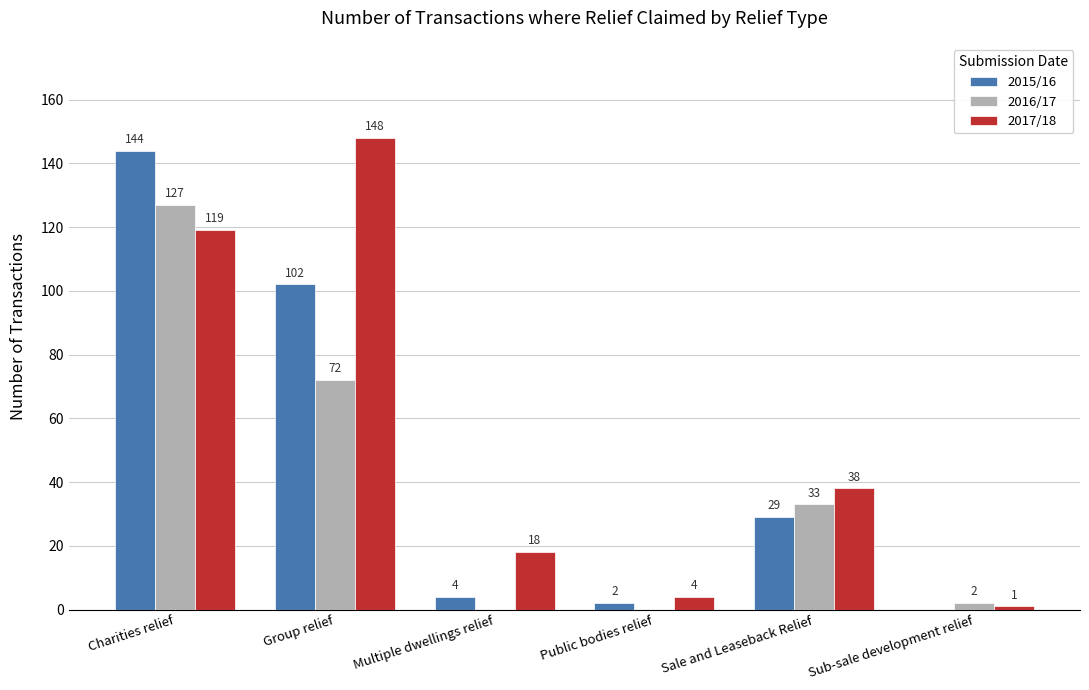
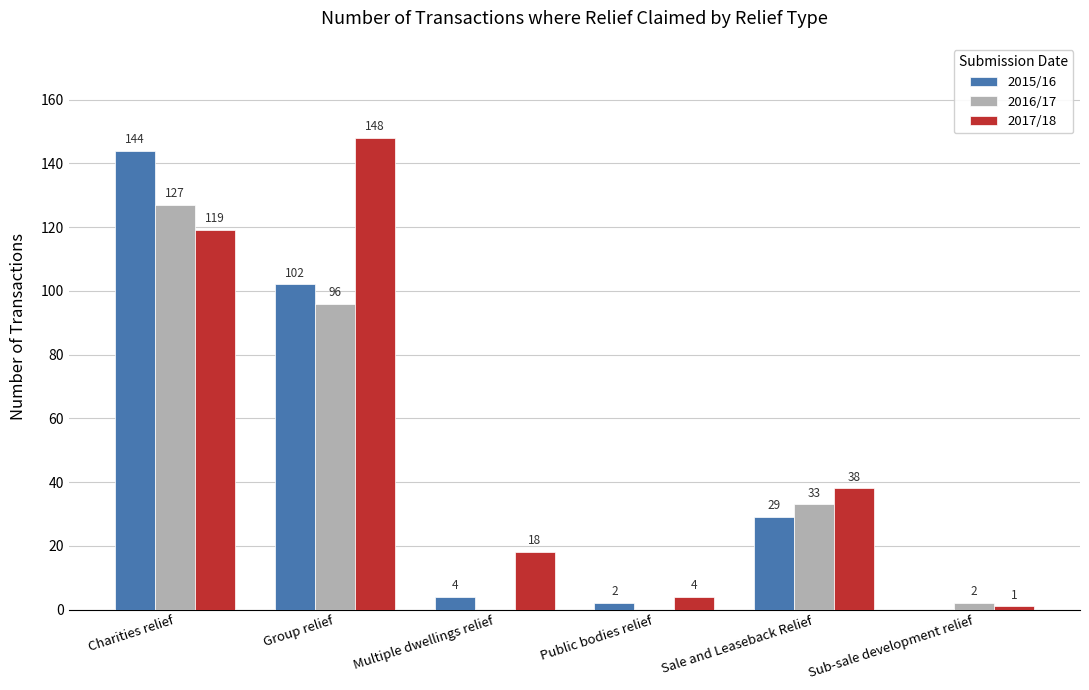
  {
    "2015/16": {
      "Charities relief": 144,
      "Group relief": 102,
      "Multiple dwellings relief": 4,
      "Public bodies relief": 2,
      "Sale and Leaseback Relief": 29
    },
    "2016/17": {
      "Charities relief": 127,
-     "Group relief": 72,
+     "Group relief": 96,
      "Sale and Leaseback Relief": 33,
      "Sub-sale development relief": 2
    },
    "2017/18": {
      "Charities relief": 119,
      "Group relief": 148,
      "Multiple dwellings relief": 18,
      "Public bodies relief": 4,
      "Sale and Leaseback Relief": 38,
      "Sub-sale development relief": 1
    }
  }
